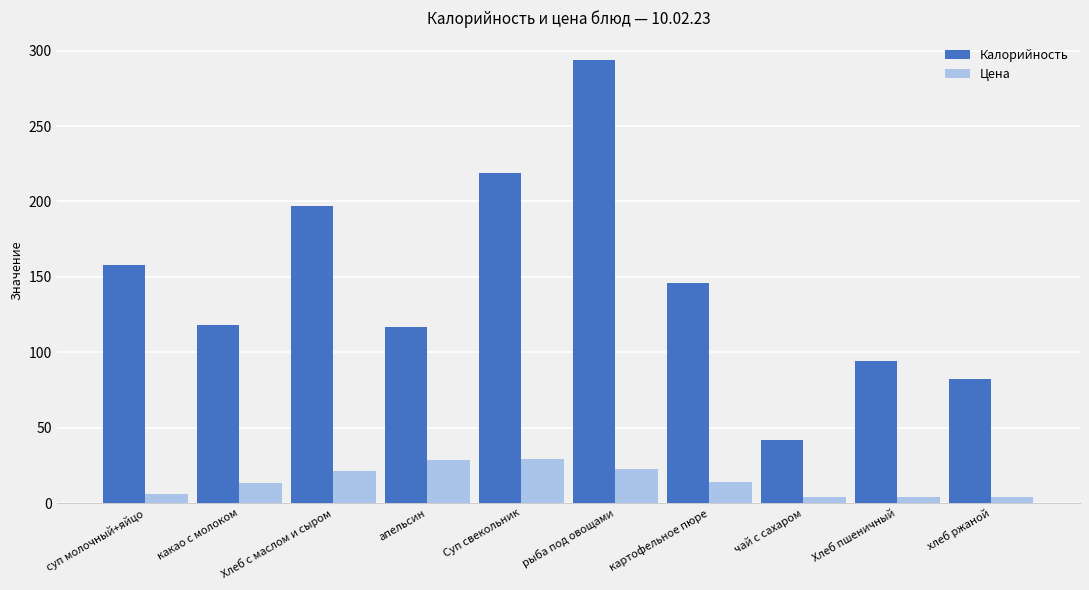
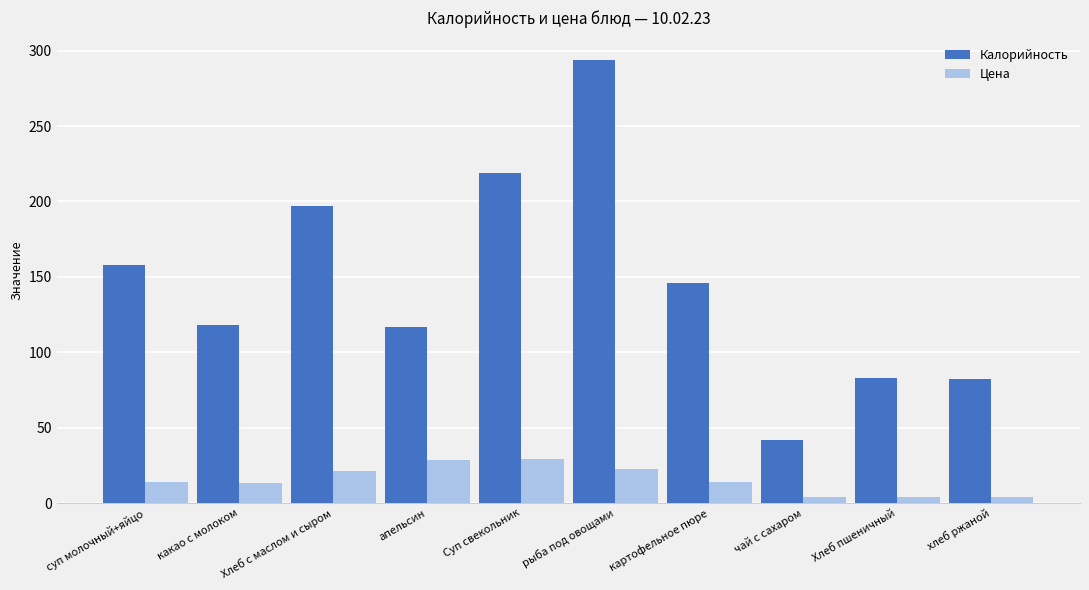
  {
    "Калорийность": {
      "суп молочный+яйцо": 158,
      "какао с молоком": 118,
      "Хлеб с маслом и сыром": 197,
      "апельсин": 117,
      "Суп свекольник": 219,
      "рыба под овощами": 294,
      "картофельное пюре": 146,
      "чай с сахаром": 42,
-     "Хлеб пшеничный": 94,
+     "Хлеб пшеничный": 83,
      "хлеб ржаной": 82
    },
    "Цена": {
-     "суп молочный+яйцо": 6,
+     "суп молочный+яйцо": 14,
      "какао с молоком": 14,
      "Хлеб с маслом и сыром": 21,
      "апельсин": 29,
      "Суп свекольник": 29,
      "рыба под овощами": 23,
      "картофельное пюре": 14,
      "чай с сахаром": 4,
      "Хлеб пшеничный": 4,
      "хлеб ржаной": 4
    }
  }
